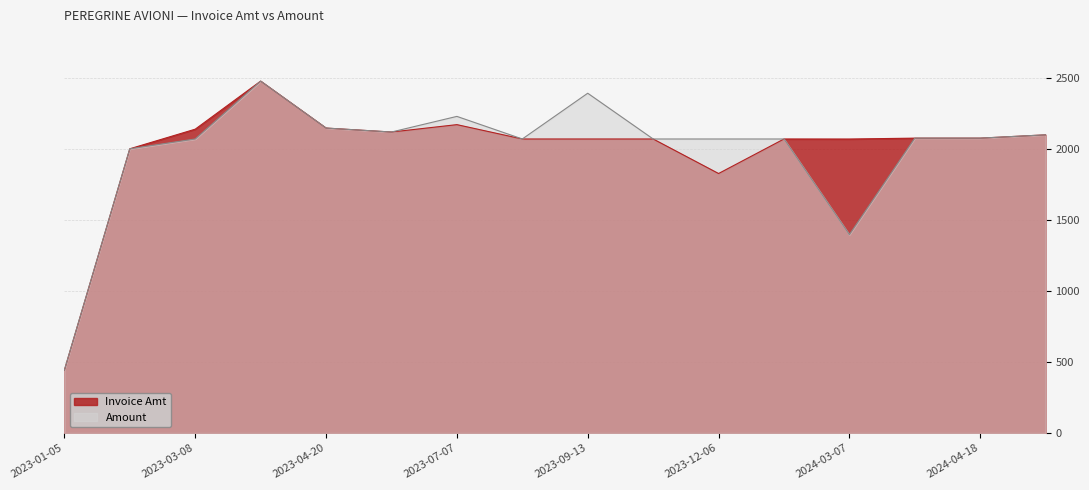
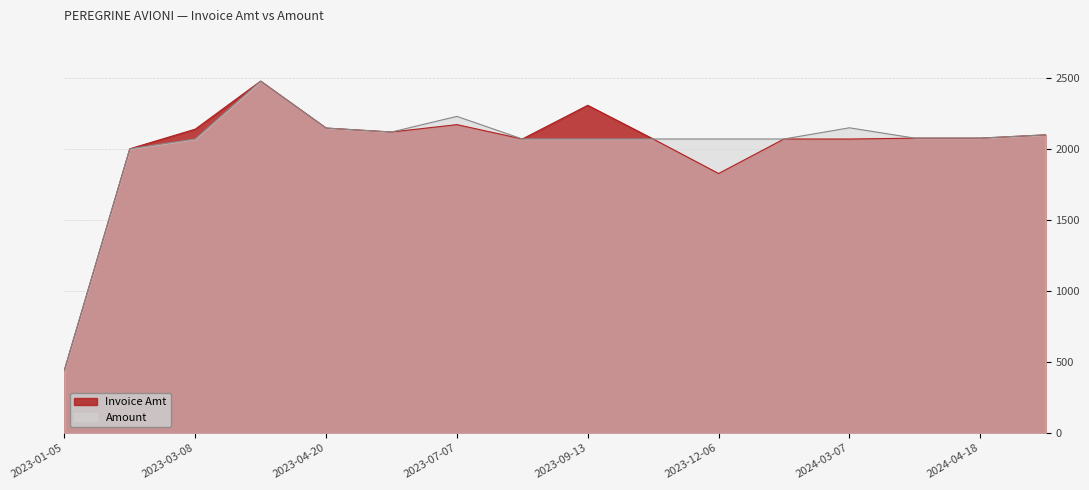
  {
    "Invoice Amt": {
      "2023-03-08": 2140,
      "2023-07-07": 2170,
-     "2023-09-13": 2070,
+     "2023-09-13": 2310,
      "2023-12-06": 1830,
      "2024-03-07": 2070
    },
    "Amount": {
      "2023-03-08": 2070,
      "2023-07-07": 2230,
-     "2023-09-13": 2390,
+     "2023-09-13": 2070,
      "2023-12-06": 2070,
-     "2024-03-07": 1400
+     "2024-03-07": 2150
    }
  }
